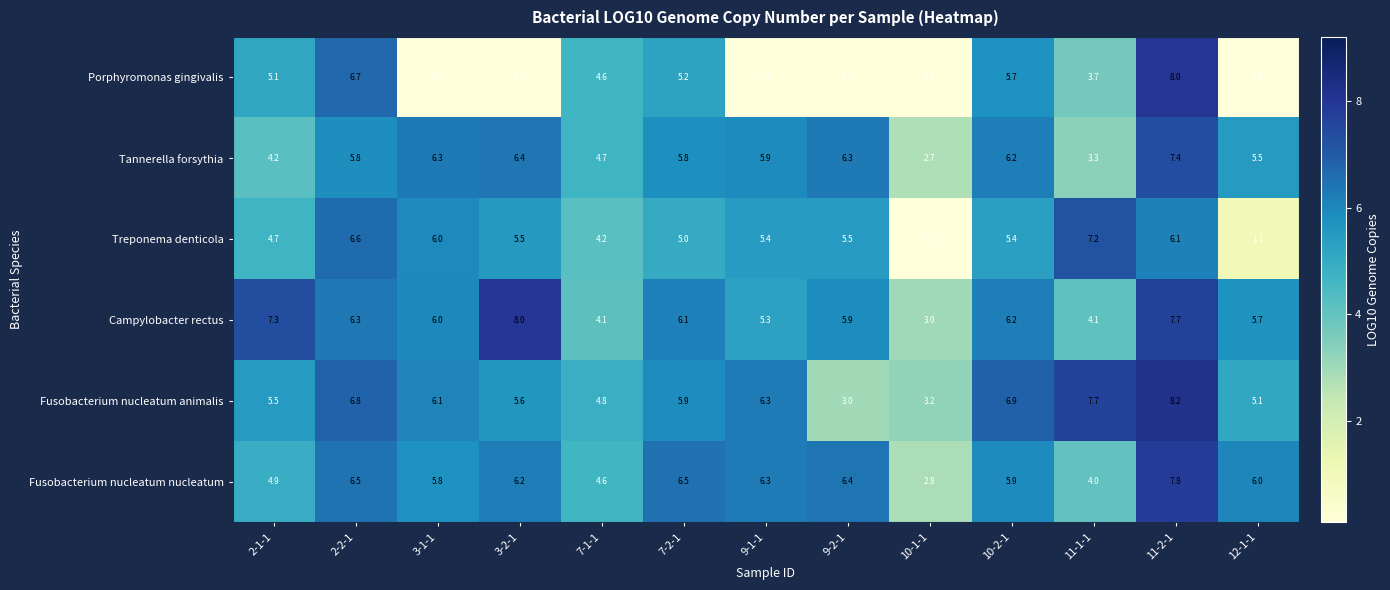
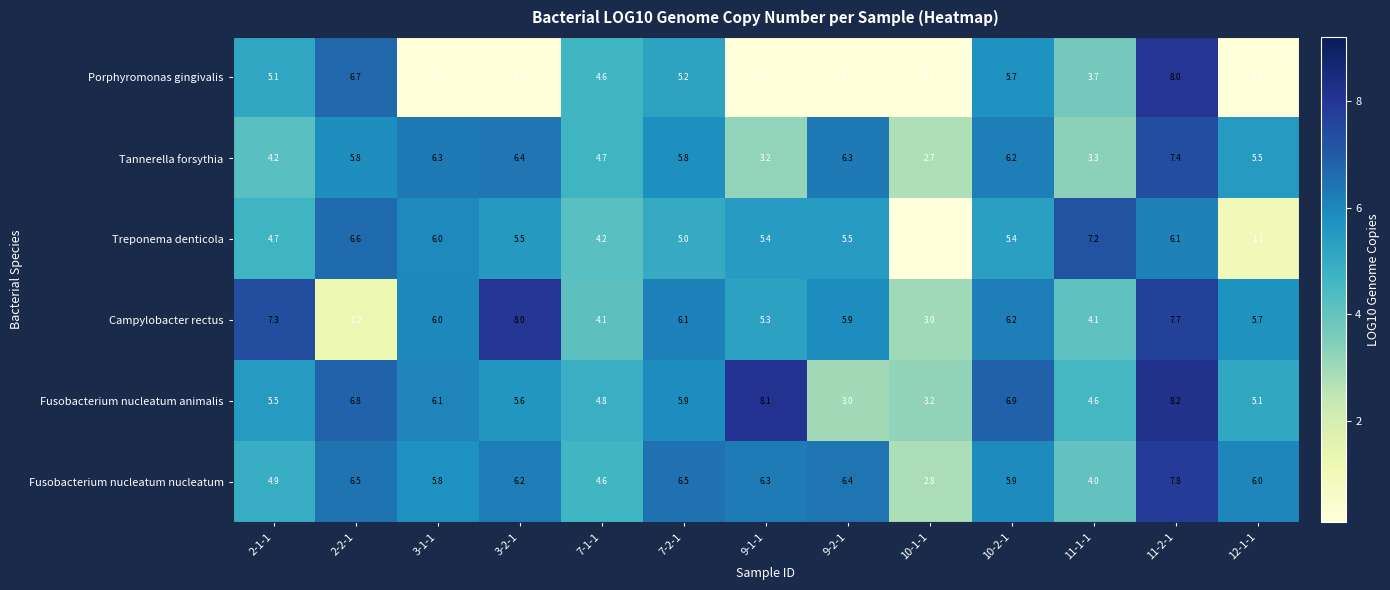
  {
    "Porphyromonas gingivalis": {
      "2-1-1": 5.1,
      "2-2-1": 6.7,
      "7-1-1": 4.6,
      "7-2-1": 5.2,
      "10-2-1": 5.7,
      "11-1-1": 3.7,
      "11-2-1": 8.0
    },
    "Tannerella forsythia": {
      "2-1-1": 4.2,
      "2-2-1": 5.8,
      "3-1-1": 6.3,
      "3-2-1": 6.4,
      "7-1-1": 4.7,
      "7-2-1": 5.8,
-     "9-1-1": 5.9,
+     "9-1-1": 3.2,
      "9-2-1": 6.3,
      "10-1-1": 2.7,
      "10-2-1": 6.2,
      "11-1-1": 3.3,
      "11-2-1": 7.4,
      "12-1-1": 5.5
    },
    "Treponema denticola": {
      "2-1-1": 4.7,
      "2-2-1": 6.6,
      "3-1-1": 6.0,
      "3-2-1": 5.5,
      "7-1-1": 4.2,
      "7-2-1": 5.0,
      "9-1-1": 5.4,
      "9-2-1": 5.5,
      "10-2-1": 5.4,
      "11-1-1": 7.2,
      "11-2-1": 6.1,
      "12-1-1": 1.1
    },
    "Campylobacter rectus": {
      "2-1-1": 7.3,
-     "2-2-1": 6.3,
+     "2-2-1": 1.2,
      "3-1-1": 6.0,
      "3-2-1": 8.0,
      "7-1-1": 4.1,
      "7-2-1": 6.1,
      "9-1-1": 5.3,
      "9-2-1": 5.9,
      "10-1-1": 3.0,
      "10-2-1": 6.2,
      "11-1-1": 4.1,
      "11-2-1": 7.7,
      "12-1-1": 5.7
    },
    "Fusobacterium nucleatum animalis": {
      "2-1-1": 5.5,
      "2-2-1": 6.8,
      "3-1-1": 6.1,
      "3-2-1": 5.6,
      "7-1-1": 4.8,
      "7-2-1": 5.9,
-     "9-1-1": 6.3,
+     "9-1-1": 8.1,
      "9-2-1": 3.0,
      "10-1-1": 3.2,
      "10-2-1": 6.9,
-     "11-1-1": 7.7,
+     "11-1-1": 4.6,
      "11-2-1": 8.2,
      "12-1-1": 5.1
    },
    "Fusobacterium nucleatum nucleatum": {
      "2-1-1": 4.9,
      "2-2-1": 6.5,
      "3-1-1": 5.8,
      "3-2-1": 6.2,
      "7-1-1": 4.6,
      "7-2-1": 6.5,
      "9-1-1": 6.3,
      "9-2-1": 6.4,
      "10-1-1": 2.8,
      "10-2-1": 5.9,
      "11-1-1": 4.0,
      "11-2-1": 7.8,
      "12-1-1": 6.0
    }
  }
